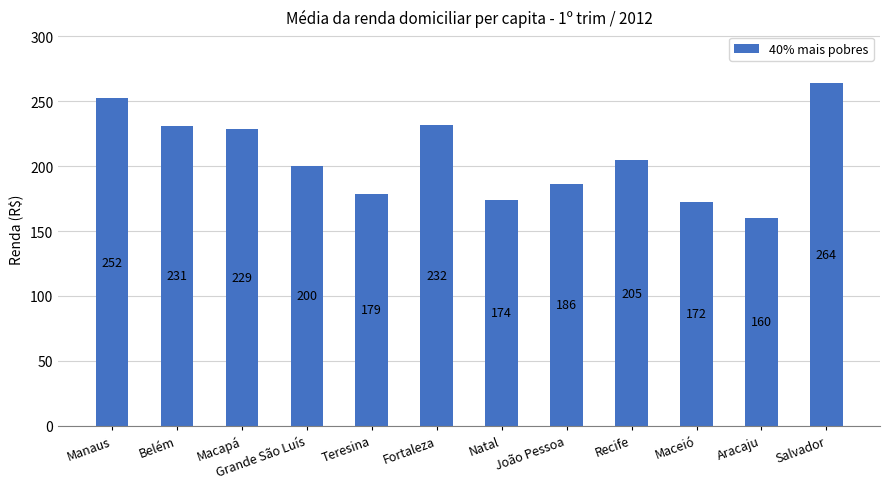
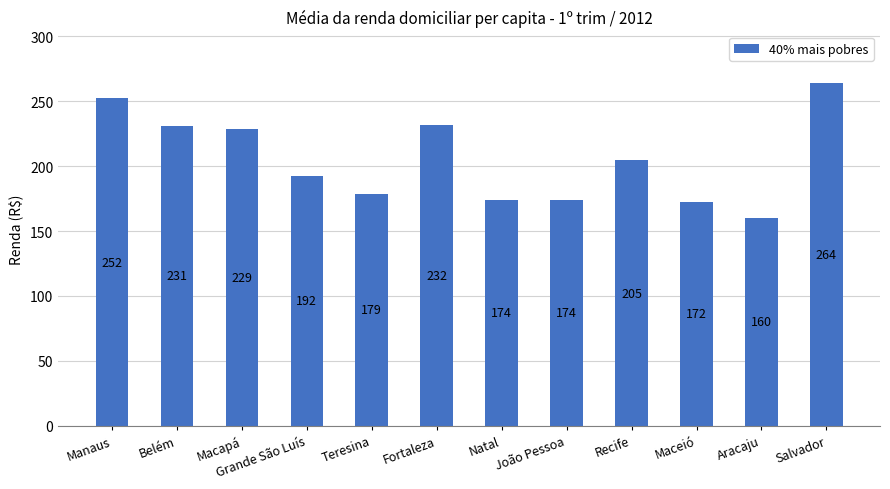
  {
    "Manaus": 252,
    "Belém": 231,
    "Macapá": 229,
-   "Grande São Luís": 200,
+   "Grande São Luís": 192,
    "Teresina": 179,
    "Fortaleza": 232,
    "Natal": 174,
-   "João Pessoa": 186,
+   "João Pessoa": 174,
    "Recife": 205,
    "Maceió": 172,
    "Aracaju": 160,
    "Salvador": 264
  }
